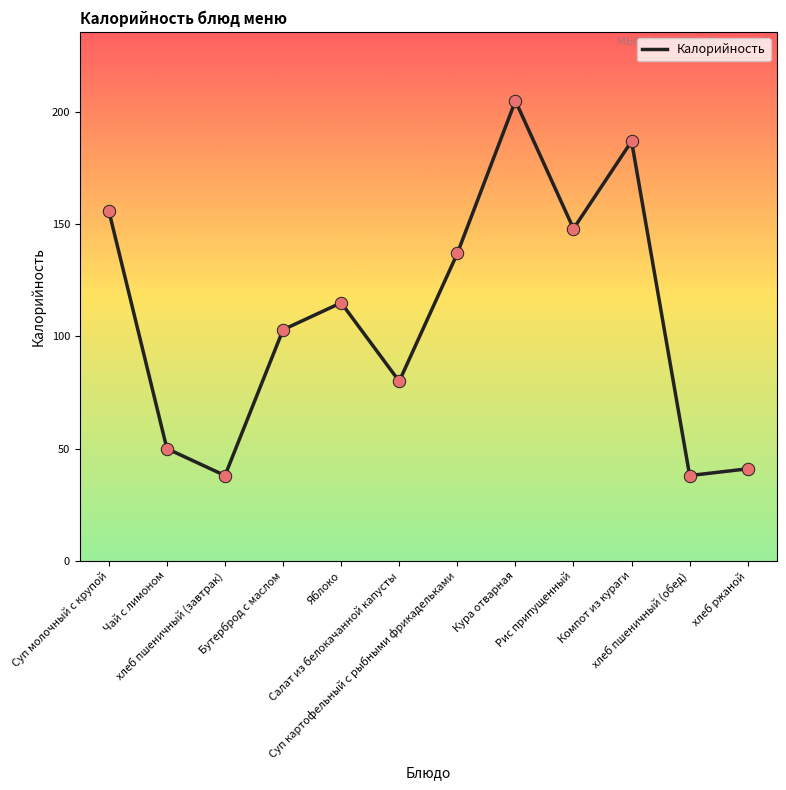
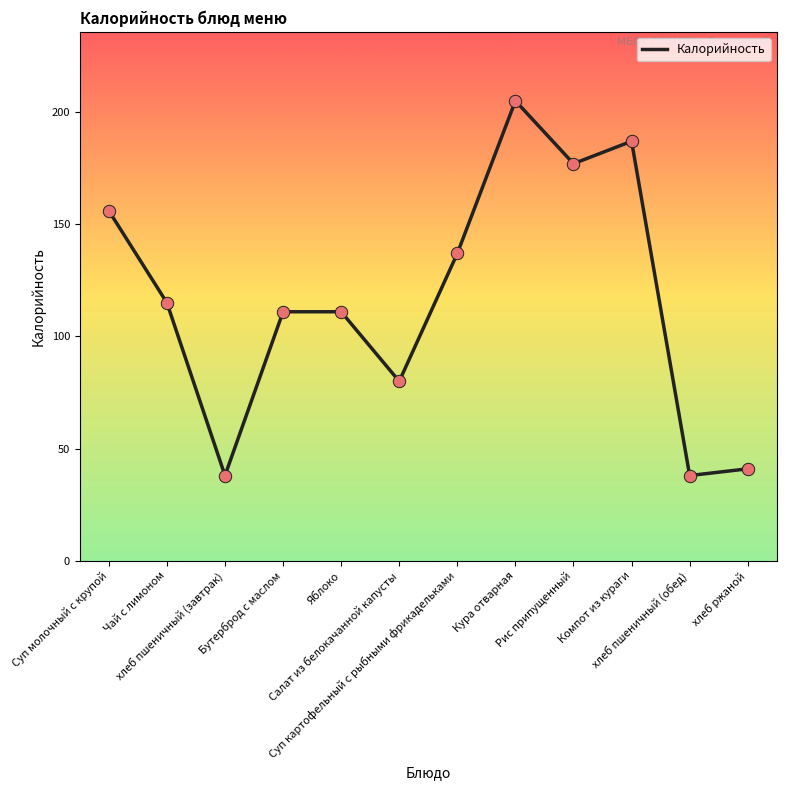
  {
    "Суп молочный с крупой": 156,
-   "Чай с лимоном": 50,
+   "Чай с лимоном": 115,
    "хлеб пшеничный (завтрак)": 38,
-   "Бутерброд с маслом": 103,
-   "Яблоко": 115,
+   "Бутерброд с маслом": 111,
+   "Яблоко": 111,
    "Салат из белокачанной капусты": 80,
    "Суп картофельный с рыбными фрикадельками": 137,
    "Кура отварная": 205,
-   "Рис припущенный": 148,
+   "Рис припущенный": 177,
    "Компот из кураги": 187,
    "хлеб пшеничный (обед)": 38,
    "хлеб ржаной": 41
  }
